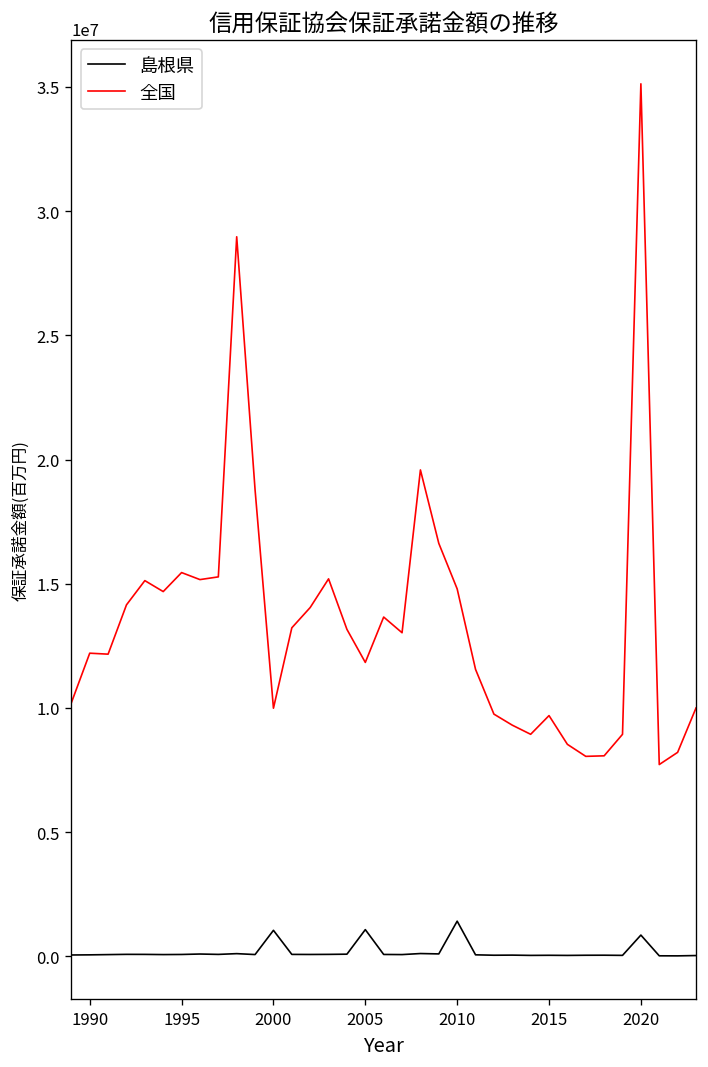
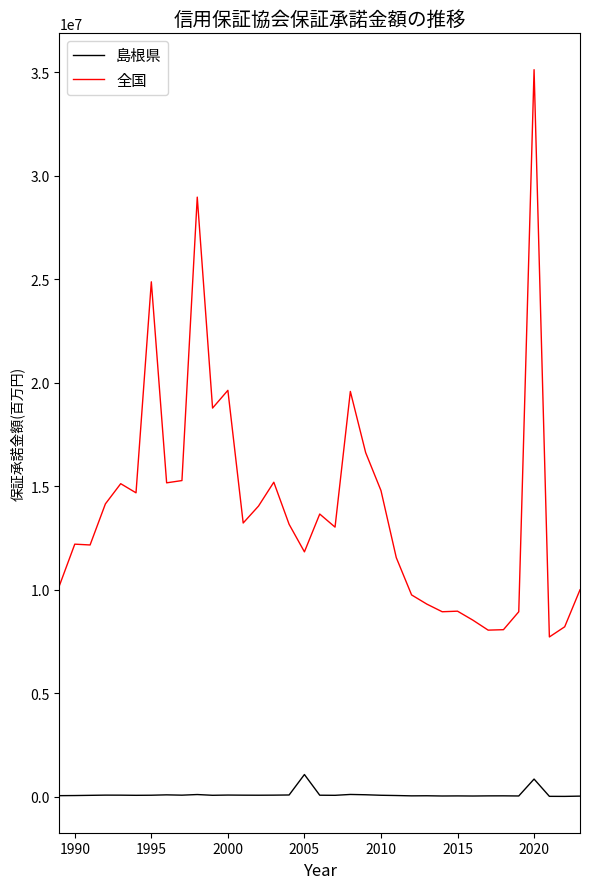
  {
    "島根県": {
      "1990": 100000,
      "1995": 100000,
-     "2000": 1000000,
+     "2000": 100000,
      "2005": 1100000,
-     "2010": 1400000,
+     "2010": 100000,
      "2015": 0,
      "2020": 900000
    },
    "全国": {
      "1990": 12200000,
-     "1995": 15400000,
-     "2000": 10000000,
+     "1995": 24900000,
+     "2000": 19600000,
      "2005": 11800000,
      "2010": 14800000,
-     "2015": 9700000,
+     "2015": 9000000,
      "2020": 35100000
    }
  }
